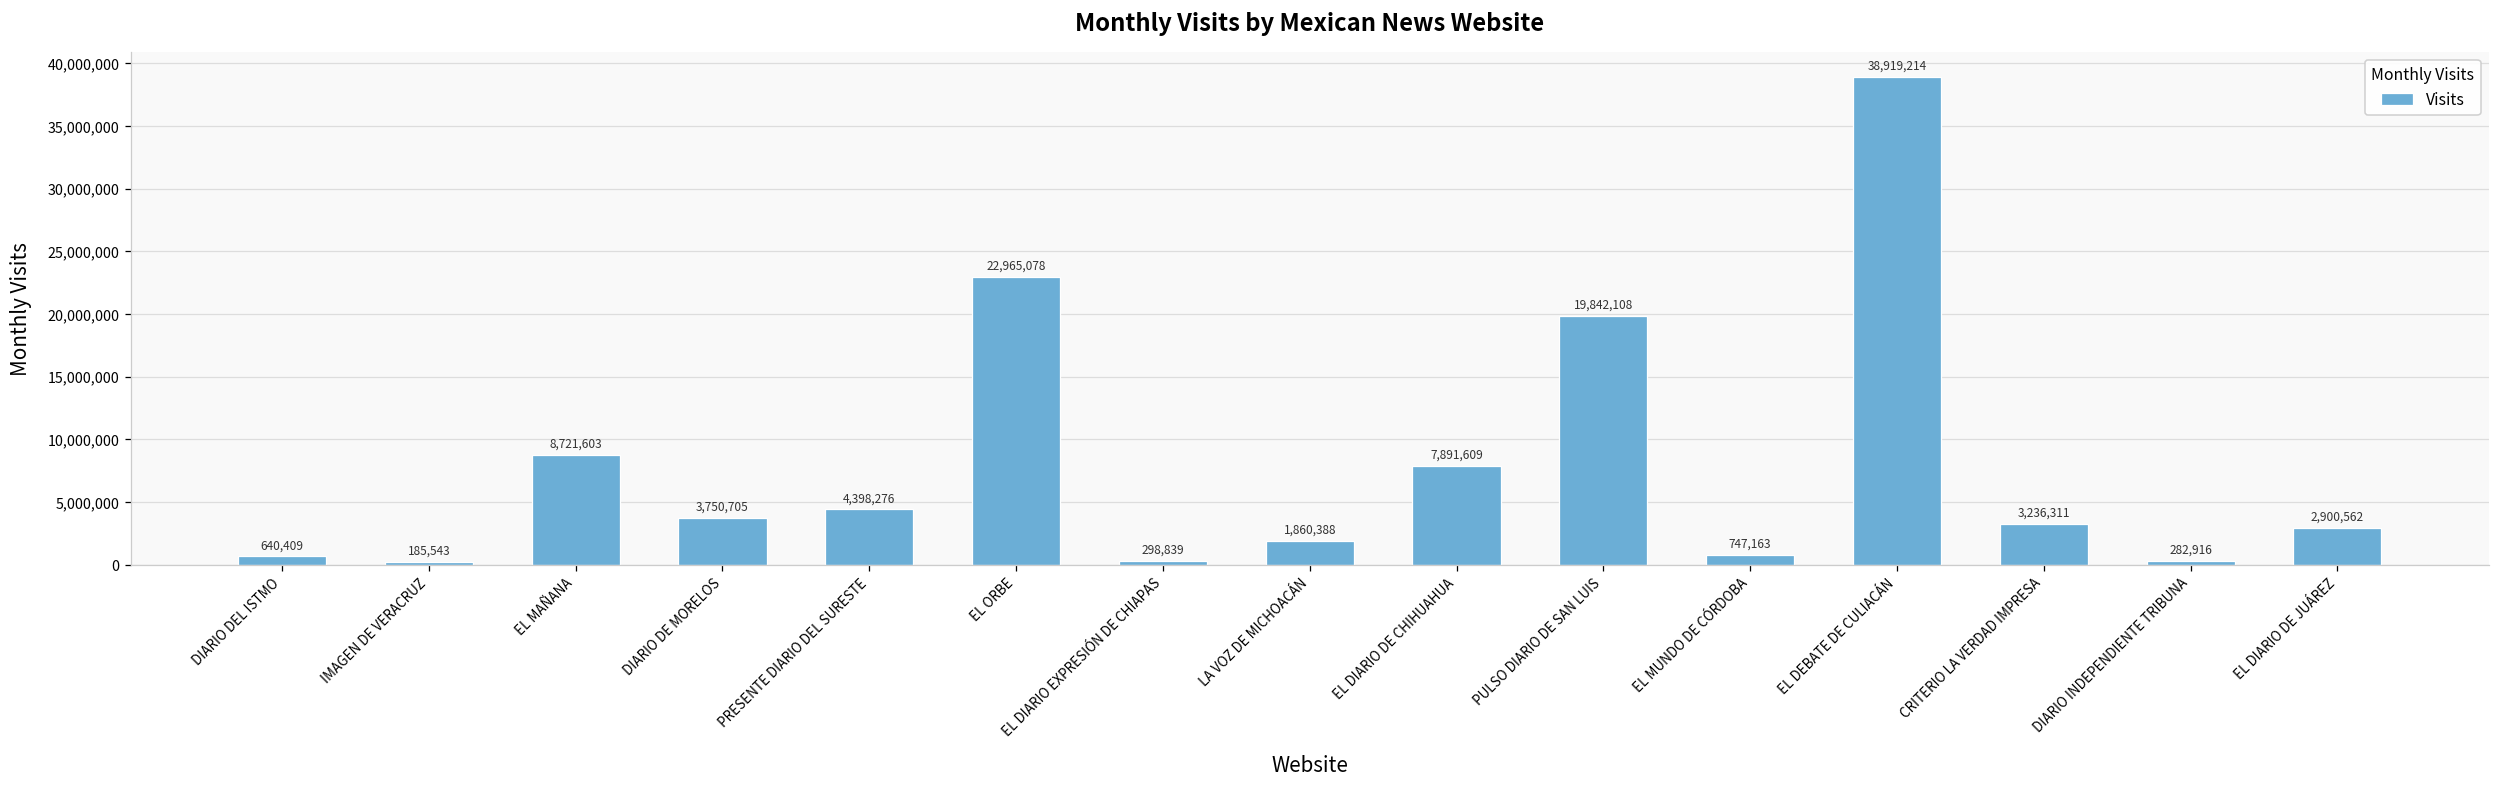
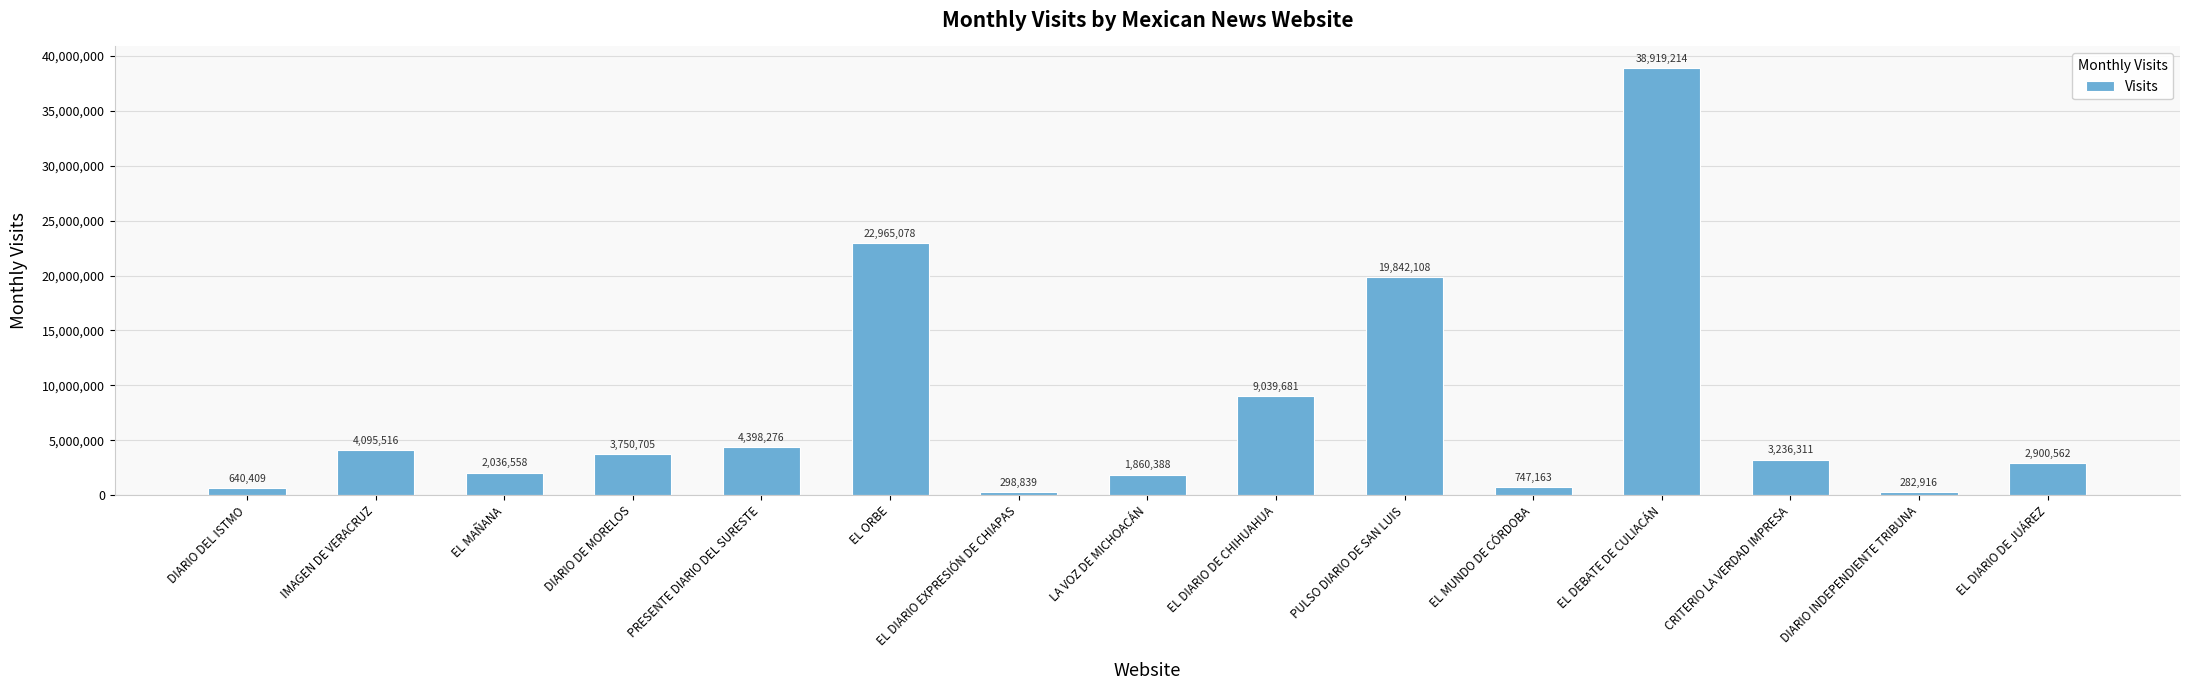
  {
    "DIARIO DEL ISTMO": "640,409",
-   "IMAGEN DE VERACRUZ": "185,543",
-   "EL MAÑANA": "8,721,603",
+   "IMAGEN DE VERACRUZ": "4,095,516",
+   "EL MAÑANA": "2,036,558",
    "DIARIO DE MORELOS": "3,750,705",
    "PRESENTE DIARIO DEL SURESTE": "4,398,276",
    "EL ORBE": "22,965,078",
    "EL DIARIO EXPRESIÓN DE CHIAPAS": "298,839",
    "LA VOZ DE MICHOACÁN": "1,860,388",
-   "EL DIARIO DE CHIHUAHUA": "7,891,609",
+   "EL DIARIO DE CHIHUAHUA": "9,039,681",
    "PULSO DIARIO DE SAN LUIS": "19,842,108",
    "EL MUNDO DE CÓRDOBA": "747,163",
    "EL DEBATE DE CULIACÁN": "38,919,214",
    "CRITERIO LA VERDAD IMPRESA": "3,236,311",
    "DIARIO INDEPENDIENTE TRIBUNA": "282,916",
    "EL DIARIO DE JUÁREZ": "2,900,562"
  }
